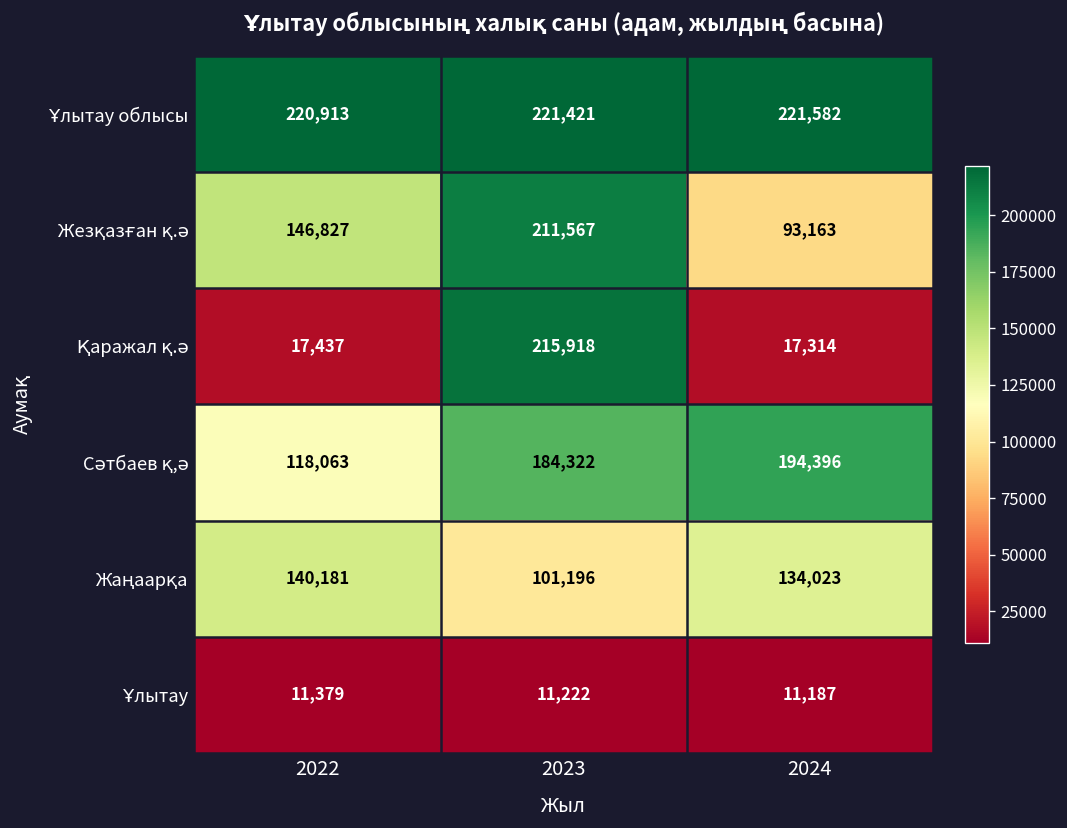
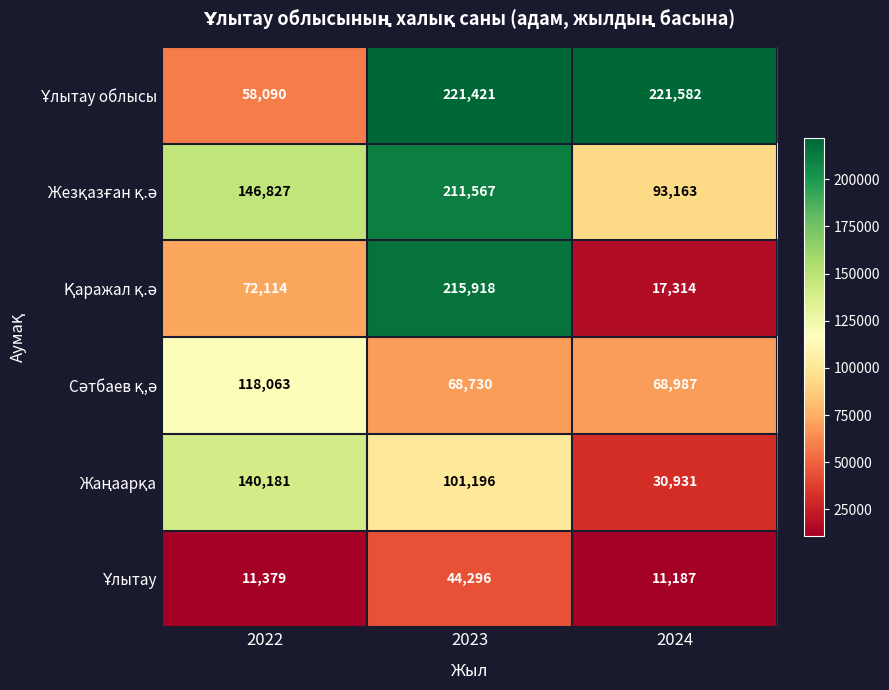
  {
    "Ұлытау облысы": {
-     "2022": "220,913",
+     "2022": "58,090",
      "2023": "221,421",
      "2024": "221,582"
    },
    "Жезқазған қ.ә": {
      "2022": "146,827",
      "2023": "211,567",
      "2024": "93,163"
    },
    "Қаражал қ.ә": {
-     "2022": "17,437",
+     "2022": "72,114",
      "2023": "215,918",
      "2024": "17,314"
    },
    "Сәтбаев қ,ә": {
      "2022": "118,063",
-     "2023": "184,322",
-     "2024": "194,396"
+     "2023": "68,730",
+     "2024": "68,987"
    },
    "Жаңаарқа": {
      "2022": "140,181",
      "2023": "101,196",
-     "2024": "134,023"
+     "2024": "30,931"
    },
    "Ұлытау": {
      "2022": "11,379",
-     "2023": "11,222",
+     "2023": "44,296",
      "2024": "11,187"
    }
  }
